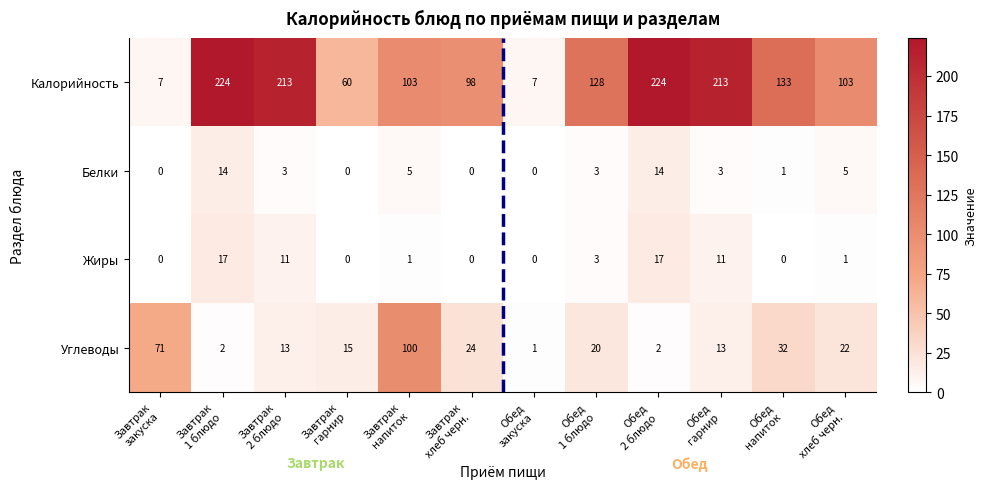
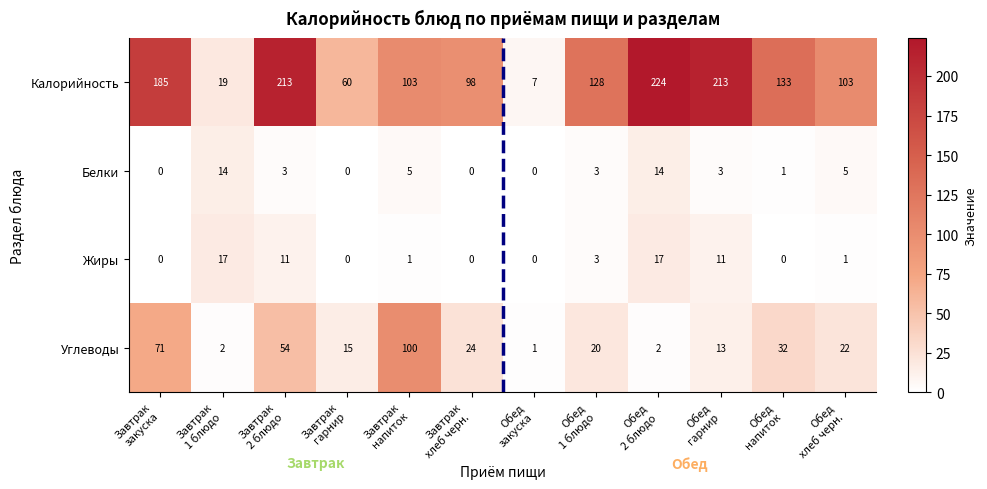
  {
    "Калорийность": {
-     "Завтрак закуска": 7,
-     "Завтрак 1 блюдо": 224,
+     "Завтрак закуска": 185,
+     "Завтрак 1 блюдо": 19,
      "Завтрак 2 блюдо": 213,
      "Завтрак гарнир": 60,
      "Завтрак напиток": 103,
      "Завтрак хлеб черн.": 98,
      "Обед закуска": 7,
      "Обед 1 блюдо": 128,
      "Обед 2 блюдо": 224,
      "Обед гарнир": 213,
      "Обед напиток": 133,
      "Обед хлеб черн.": 103
    },
    "Белки": {
      "Завтрак закуска": 0,
      "Завтрак 1 блюдо": 14,
      "Завтрак 2 блюдо": 3,
      "Завтрак гарнир": 0,
      "Завтрак напиток": 5,
      "Завтрак хлеб черн.": 0,
      "Обед закуска": 0,
      "Обед 1 блюдо": 3,
      "Обед 2 блюдо": 14,
      "Обед гарнир": 3,
      "Обед напиток": 1,
      "Обед хлеб черн.": 5
    },
    "Жиры": {
      "Завтрак закуска": 0,
      "Завтрак 1 блюдо": 17,
      "Завтрак 2 блюдо": 11,
      "Завтрак гарнир": 0,
      "Завтрак напиток": 1,
      "Завтрак хлеб черн.": 0,
      "Обед закуска": 0,
      "Обед 1 блюдо": 3,
      "Обед 2 блюдо": 17,
      "Обед гарнир": 11,
      "Обед напиток": 0,
      "Обед хлеб черн.": 1
    },
    "Углеводы": {
      "Завтрак закуска": 71,
      "Завтрак 1 блюдо": 2,
-     "Завтрак 2 блюдо": 13,
+     "Завтрак 2 блюдо": 54,
      "Завтрак гарнир": 15,
      "Завтрак напиток": 100,
      "Завтрак хлеб черн.": 24,
      "Обед закуска": 1,
      "Обед 1 блюдо": 20,
      "Обед 2 блюдо": 2,
      "Обед гарнир": 13,
      "Обед напиток": 32,
      "Обед хлеб черн.": 22
    }
  }
